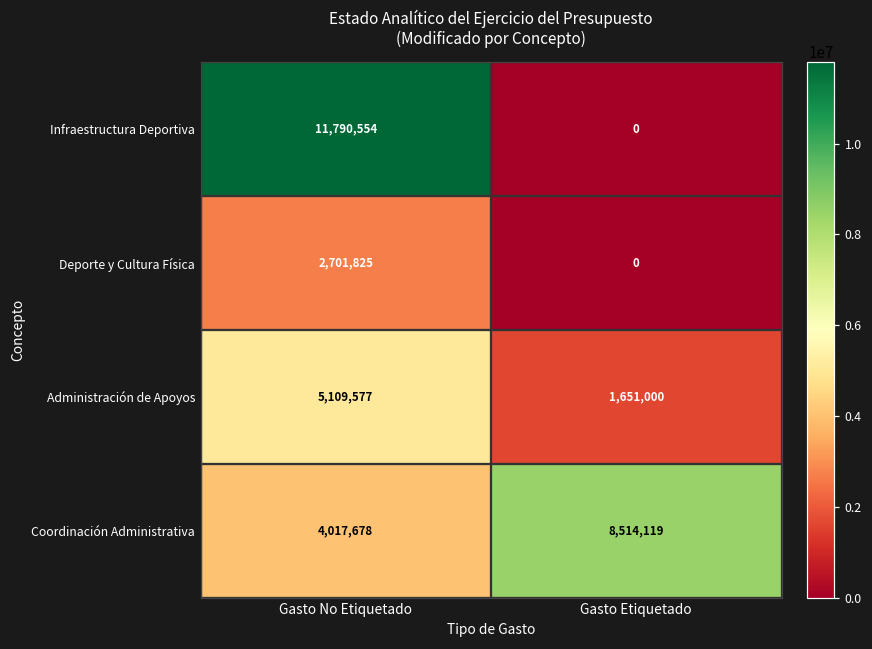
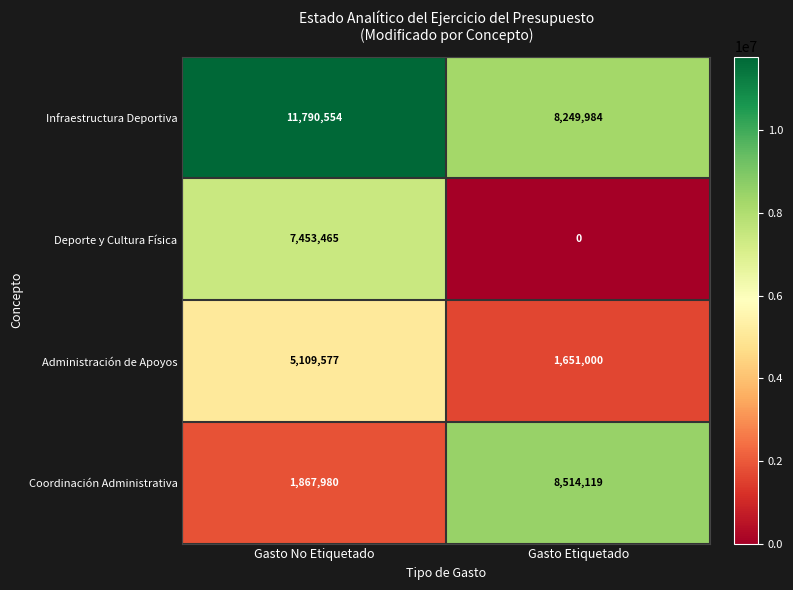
  {
    "Infraestructura Deportiva": {
      "Gasto No Etiquetado": "11,790,554",
-     "Gasto Etiquetado": "0"
+     "Gasto Etiquetado": "8,249,984"
    },
    "Deporte y Cultura Física": {
-     "Gasto No Etiquetado": "2,701,825",
+     "Gasto No Etiquetado": "7,453,465",
      "Gasto Etiquetado": "0"
    },
    "Administración de Apoyos": {
      "Gasto No Etiquetado": "5,109,577",
      "Gasto Etiquetado": "1,651,000"
    },
    "Coordinación Administrativa": {
-     "Gasto No Etiquetado": "4,017,678",
+     "Gasto No Etiquetado": "1,867,980",
      "Gasto Etiquetado": "8,514,119"
    }
  }
